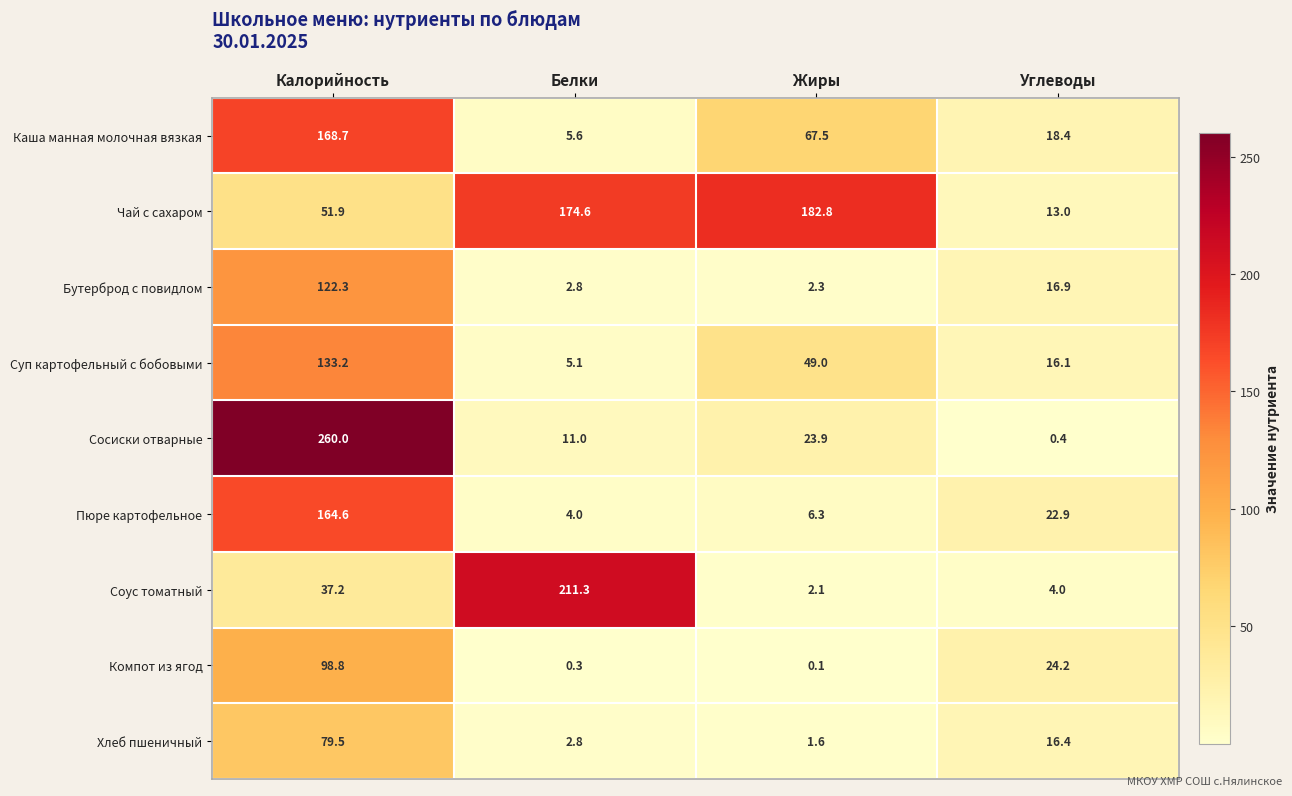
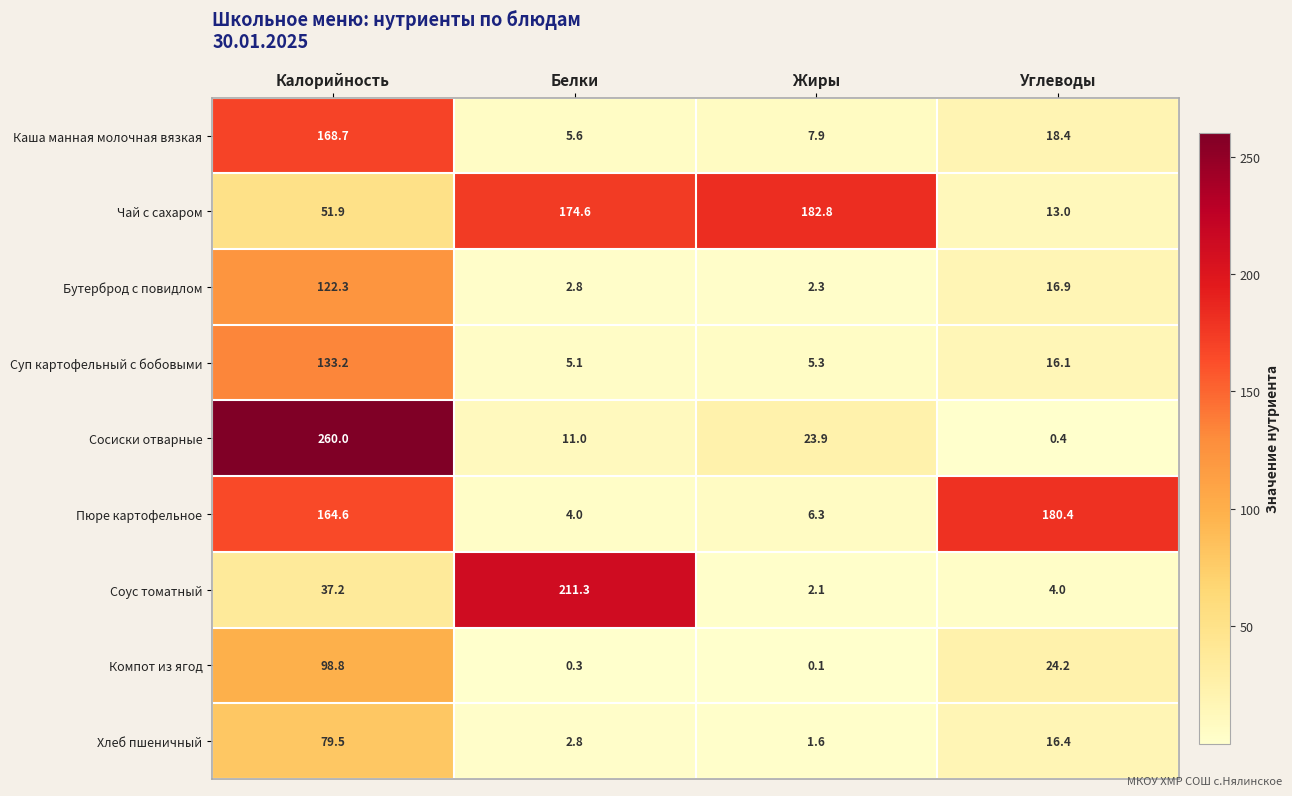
  {
    "Каша манная молочная вязкая": {
      "Калорийность": 168.7,
      "Белки": 5.6,
-     "Жиры": 67.5,
+     "Жиры": 7.9,
      "Углеводы": 18.4
    },
    "Чай с сахаром": {
      "Калорийность": 51.9,
      "Белки": 174.6,
      "Жиры": 182.8,
      "Углеводы": 13.0
    },
    "Бутерброд с повидлом": {
      "Калорийность": 122.3,
      "Белки": 2.8,
      "Жиры": 2.3,
      "Углеводы": 16.9
    },
    "Суп картофельный с бобовыми": {
      "Калорийность": 133.2,
      "Белки": 5.1,
-     "Жиры": 49.0,
+     "Жиры": 5.3,
      "Углеводы": 16.1
    },
    "Сосиски отварные": {
      "Калорийность": 260.0,
      "Белки": 11.0,
      "Жиры": 23.9,
      "Углеводы": 0.4
    },
    "Пюре картофельное": {
      "Калорийность": 164.6,
      "Белки": 4.0,
      "Жиры": 6.3,
-     "Углеводы": 22.9
+     "Углеводы": 180.4
    },
    "Соус томатный": {
      "Калорийность": 37.2,
      "Белки": 211.3,
      "Жиры": 2.1,
      "Углеводы": 4.0
    },
    "Компот из ягод": {
      "Калорийность": 98.8,
      "Белки": 0.3,
      "Жиры": 0.1,
      "Углеводы": 24.2
    },
    "Хлеб пшеничный": {
      "Калорийность": 79.5,
      "Белки": 2.8,
      "Жиры": 1.6,
      "Углеводы": 16.4
    }
  }
